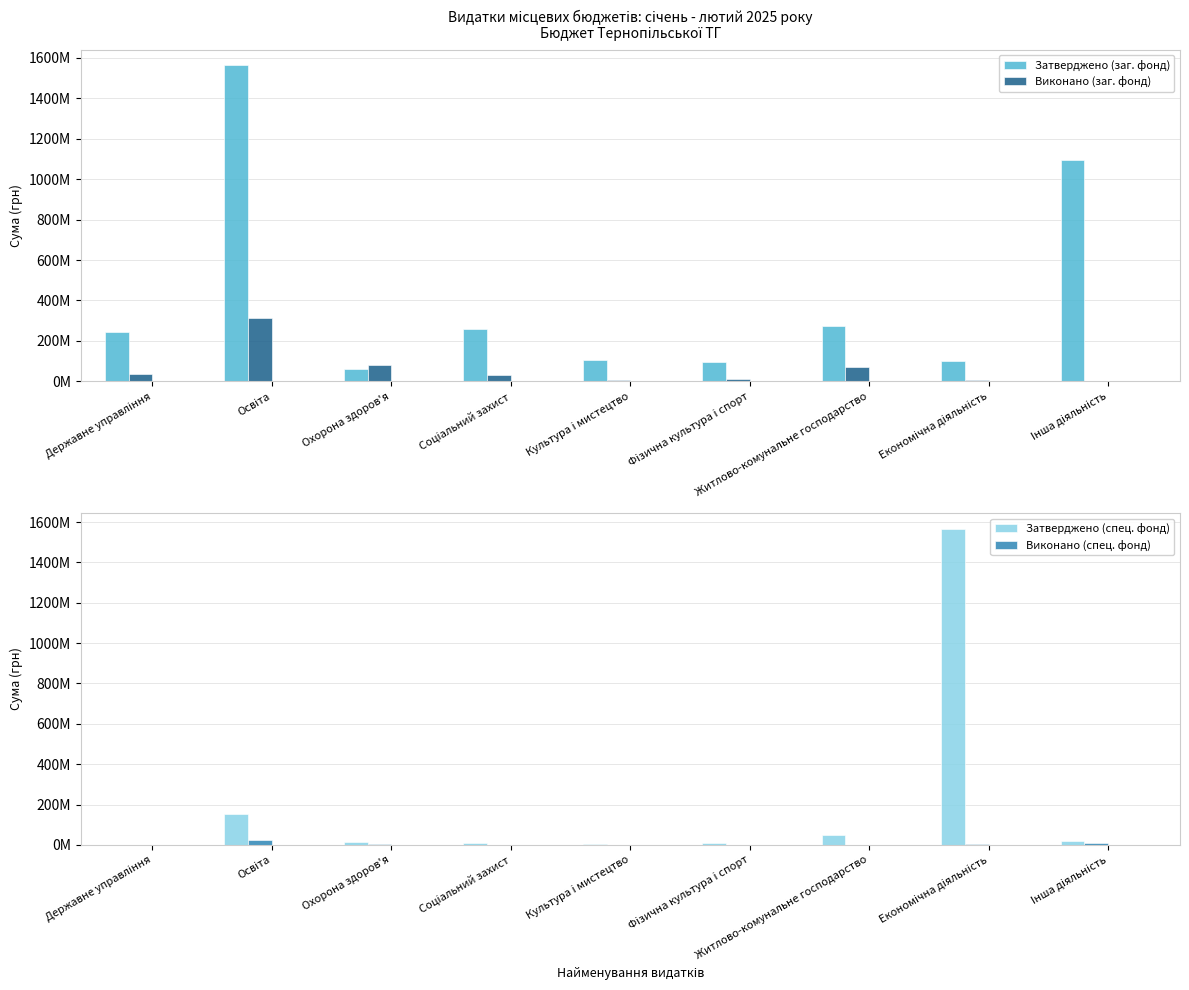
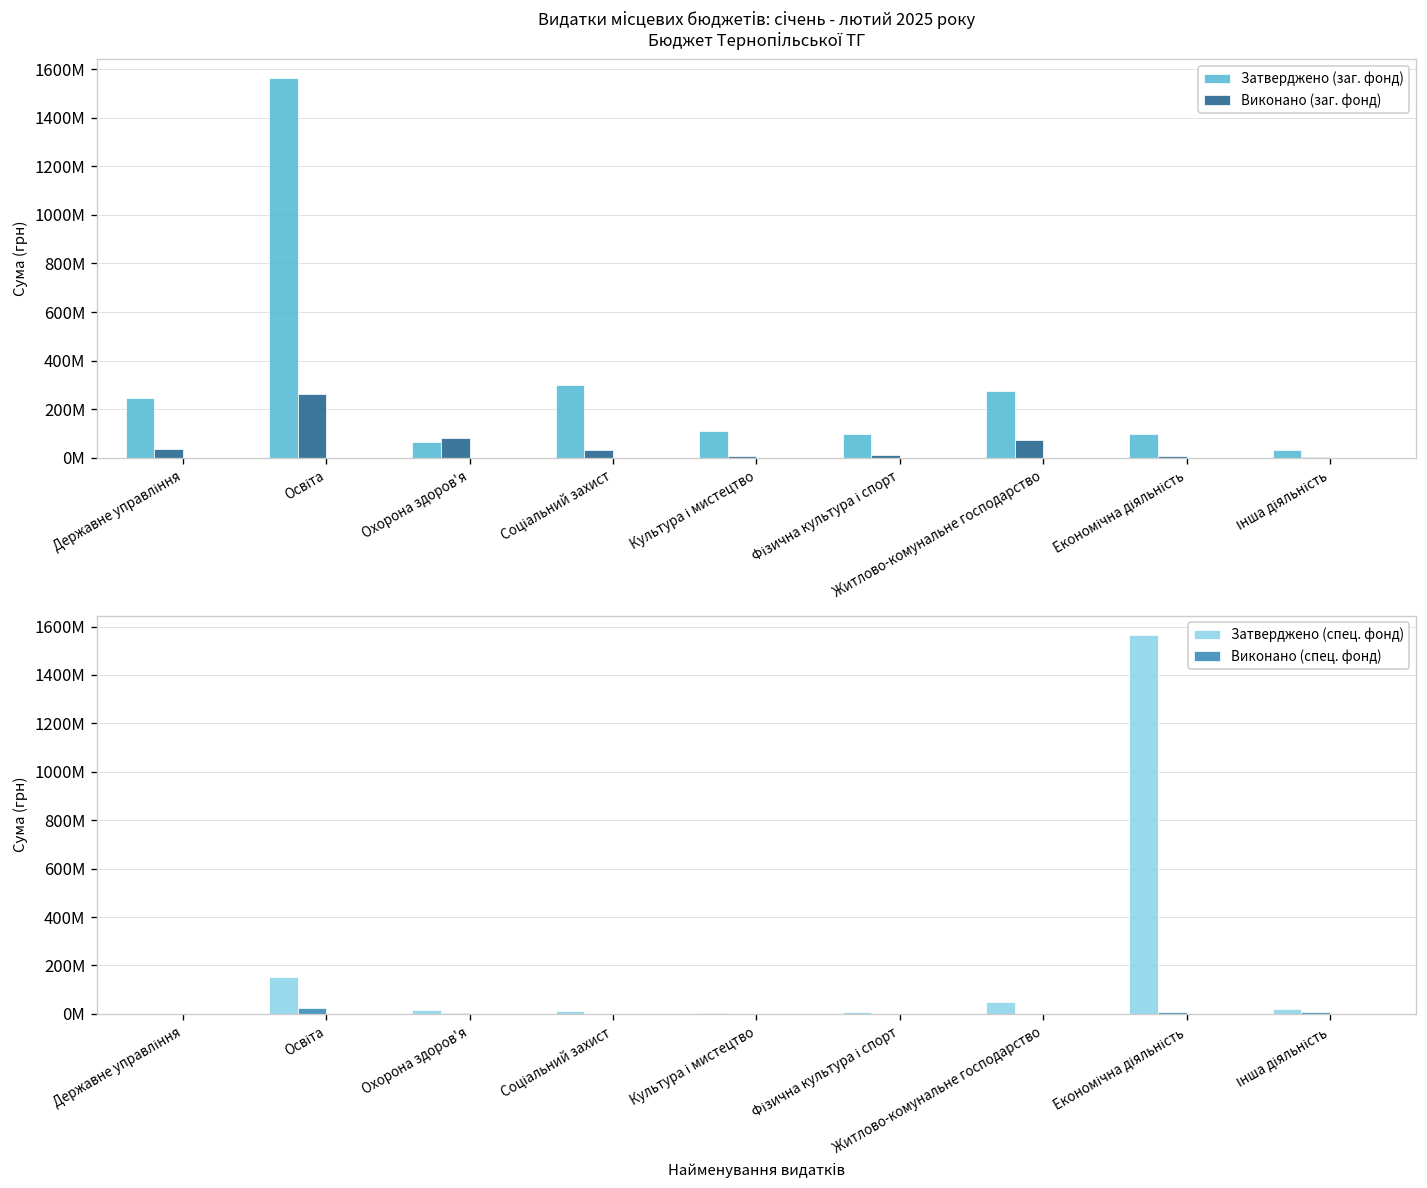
  {
    "Видатки місцевих бюджетів: січень - лютий 2025 року Бюджет Тернопільської ТГ": {
      "Затверджено (заг. фонд)": {
        "Державне управління": 250000000,
        "Освіта": 1560000000,
        "Охорона здоров'я": 60000000,
-       "Соціальний захист": 260000000,
+       "Соціальний захист": 300000000,
        "Культура і мистецтво": 110000000,
        "Фізична культура і спорт": 100000000,
        "Житлово-комунальне господарство": 270000000,
        "Економічна діяльність": 100000000,
-       "Інша діяльність": 1100000000
+       "Інша діяльність": 30000000
      },
      "Виконано (заг. фонд)": {
        "Державне управління": 40000000,
-       "Освіта": 320000000,
+       "Освіта": 260000000,
        "Охорона здоров'я": 80000000,
        "Соціальний захист": 30000000,
        "Житлово-комунальне господарство": 70000000
      }
    }
  }
